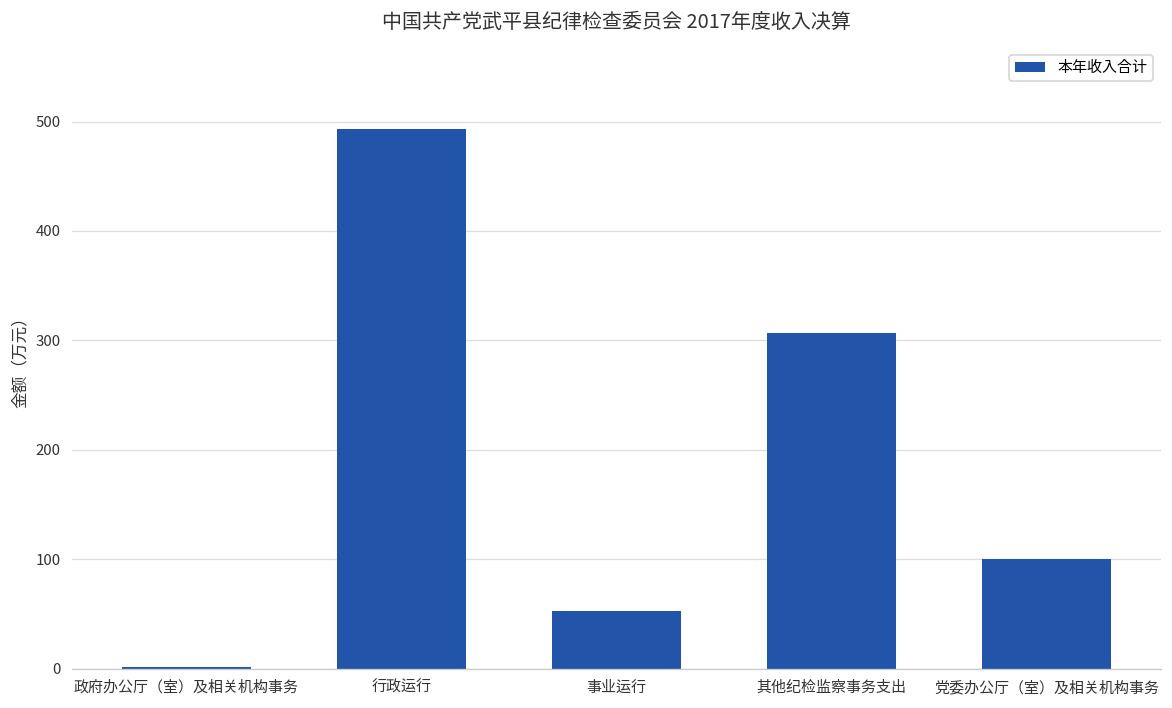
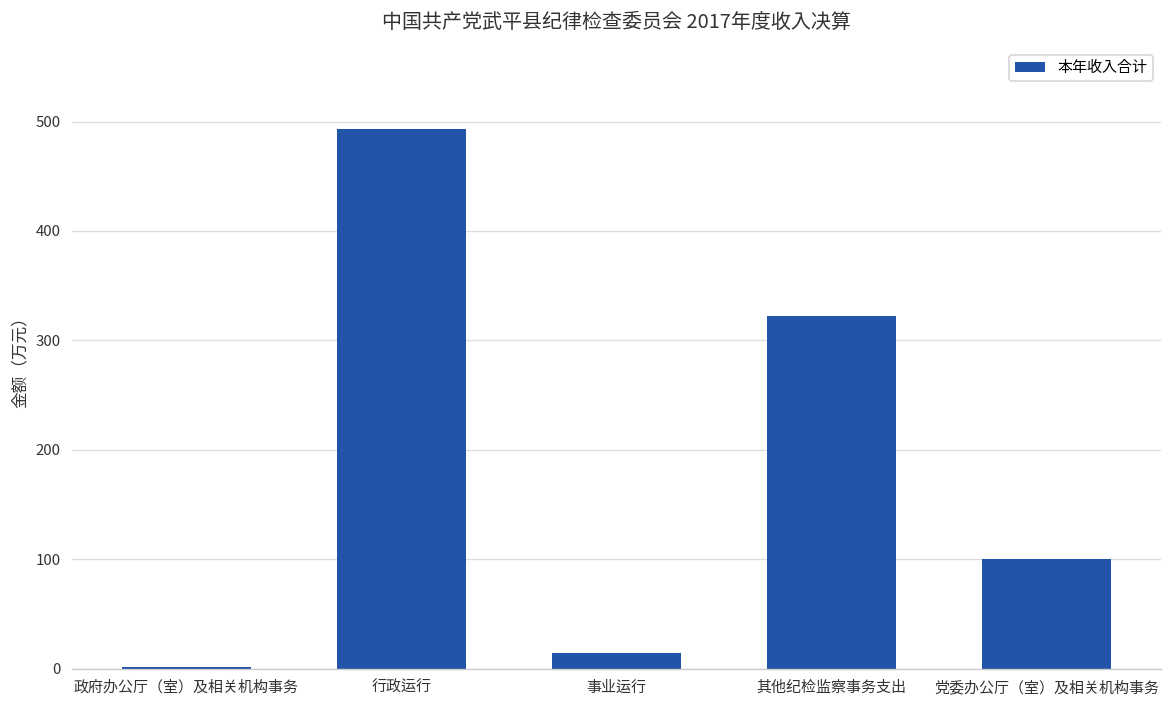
  {
    "行政运行": 490,
-   "事业运行": 50,
-   "其他纪检监察事务支出": 310,
+   "事业运行": 10,
+   "其他纪检监察事务支出": 320,
    "党委办公厅（室）及相关机构事务": 100
  }
